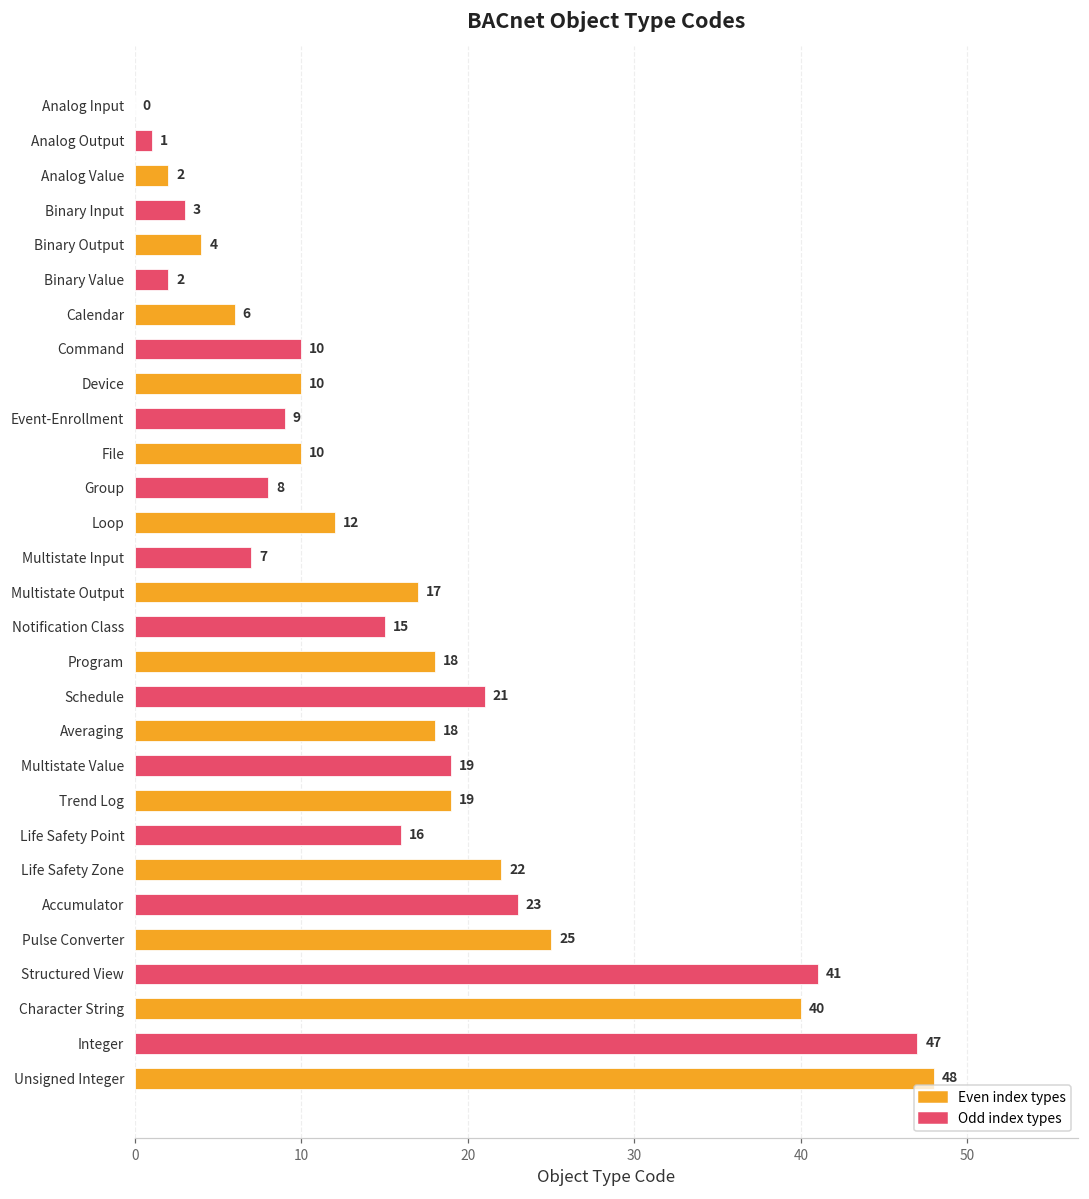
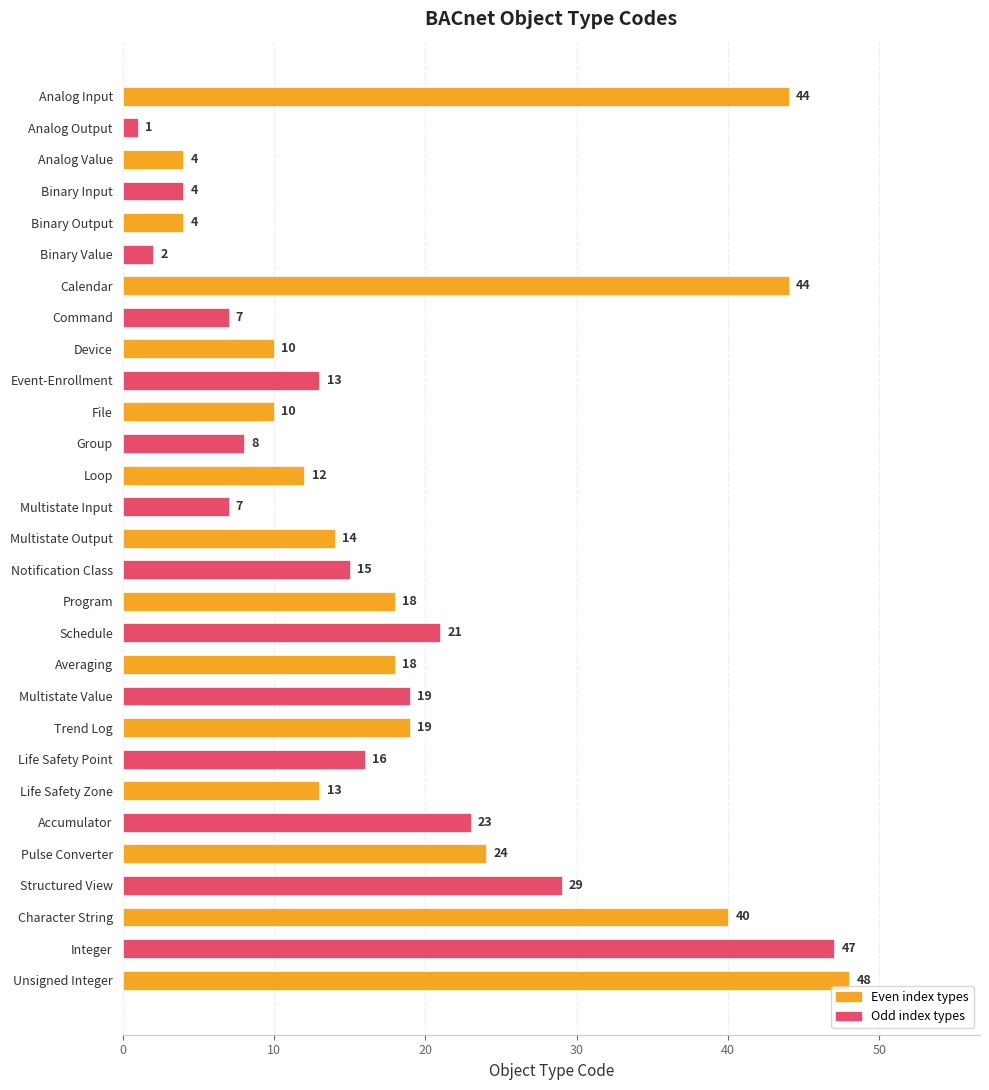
  {
-   "Analog Input": 0,
+   "Analog Input": 44,
    "Analog Output": 1,
-   "Analog Value": 2,
-   "Binary Input": 3,
+   "Analog Value": 4,
+   "Binary Input": 4,
    "Binary Output": 4,
    "Binary Value": 2,
-   "Calendar": 6,
-   "Command": 10,
+   "Calendar": 44,
+   "Command": 7,
    "Device": 10,
-   "Event-Enrollment": 9,
+   "Event-Enrollment": 13,
    "File": 10,
    "Group": 8,
    "Loop": 12,
    "Multistate Input": 7,
-   "Multistate Output": 17,
+   "Multistate Output": 14,
    "Notification Class": 15,
    "Program": 18,
    "Schedule": 21,
    "Averaging": 18,
    "Multistate Value": 19,
    "Trend Log": 19,
    "Life Safety Point": 16,
-   "Life Safety Zone": 22,
+   "Life Safety Zone": 13,
    "Accumulator": 23,
-   "Pulse Converter": 25,
-   "Structured View": 41,
+   "Pulse Converter": 24,
+   "Structured View": 29,
    "Character String": 40,
    "Integer": 47
  }
